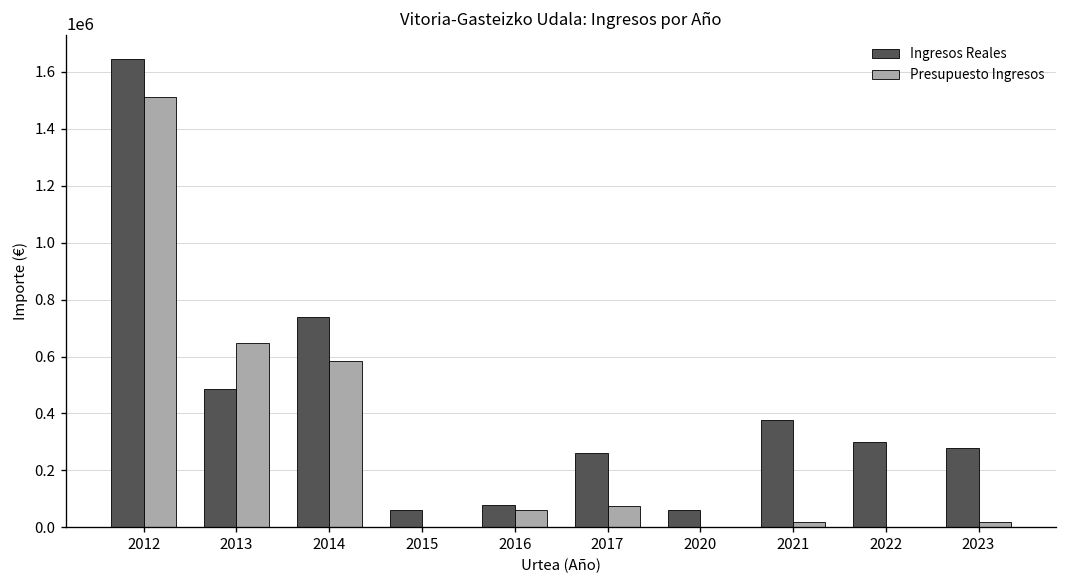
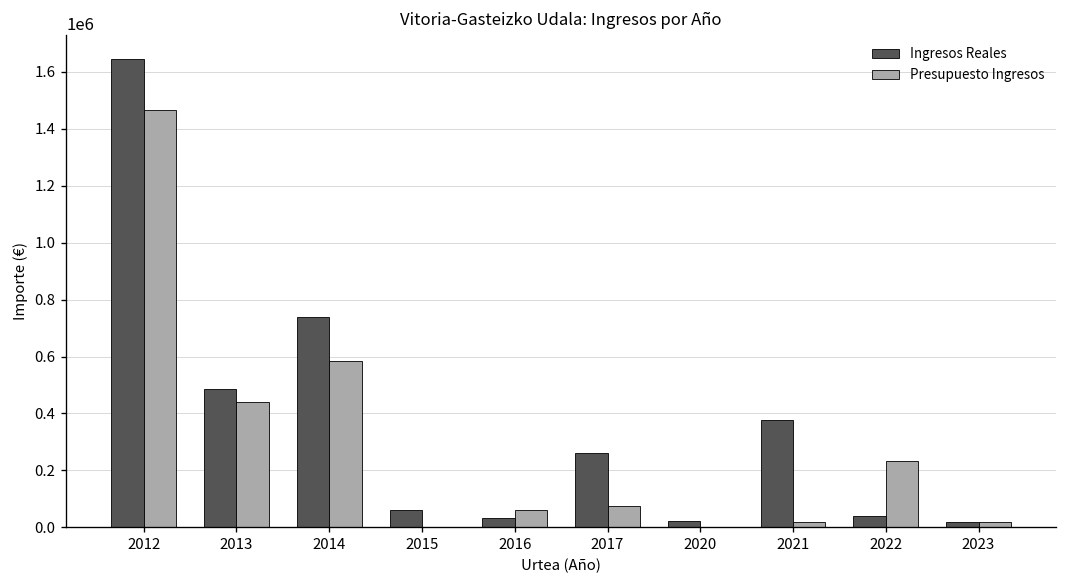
  {
    "Ingresos Reales": {
      "2012": 1650000,
      "2013": 490000,
      "2014": 740000,
      "2015": 60000,
-     "2016": 80000,
+     "2016": 30000,
      "2017": 260000,
-     "2020": 60000,
+     "2020": 20000,
      "2021": 380000,
-     "2022": 300000,
-     "2023": 280000
+     "2022": 40000,
+     "2023": 20000
    },
    "Presupuesto Ingresos": {
-     "2012": 1510000,
-     "2013": 650000,
+     "2012": 1470000,
+     "2013": 440000,
      "2014": 580000,
      "2015": 0,
      "2016": 60000,
      "2017": 70000,
      "2020": 0,
      "2021": 20000,
-     "2022": 0,
+     "2022": 230000,
      "2023": 20000
    }
  }
